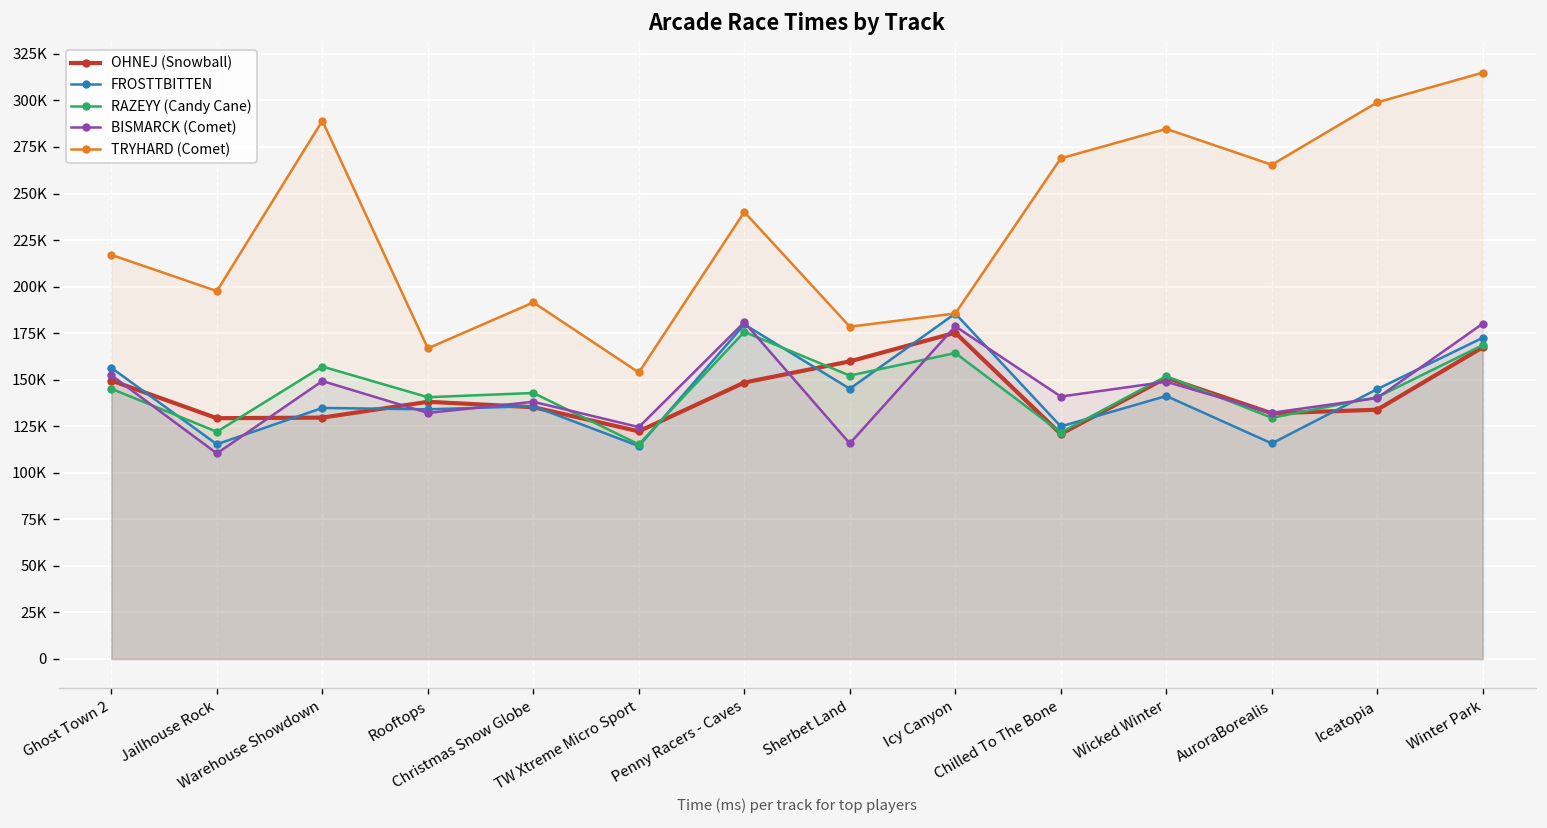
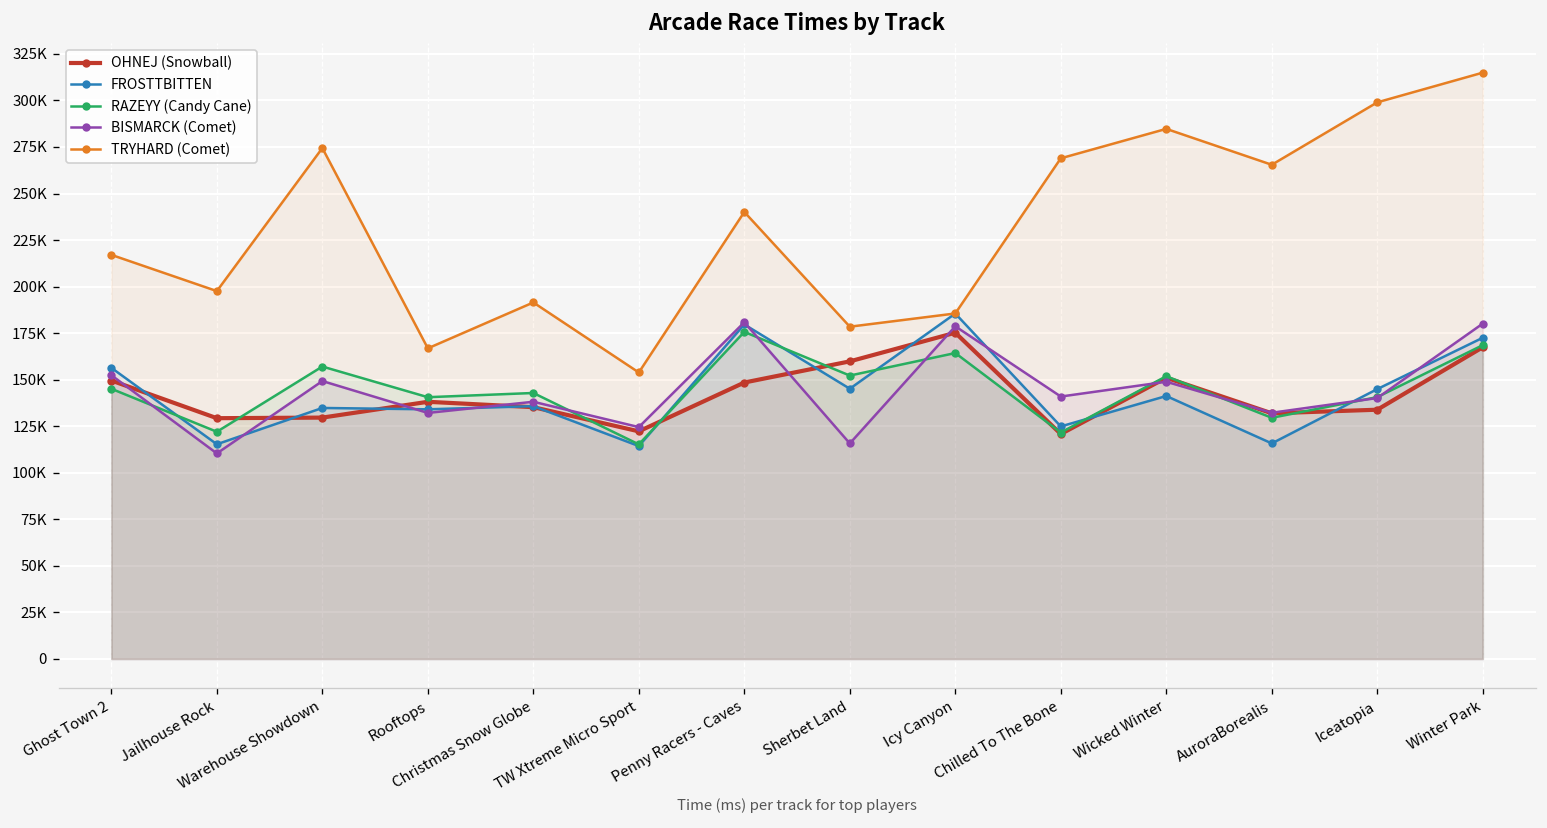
  {
    "OHNEJ (Snowball)": {
      "Ghost Town 2": 150000,
      "Jailhouse Rock": 129000,
      "Warehouse Showdown": 130000,
      "Rooftops": 138000,
      "TW Xtreme Micro Sport": 122000,
      "Penny Racers - Caves": 148000,
      "Sherbet Land": 160000,
      "Icy Canyon": 175000,
      "Iceatopia": 134000
    },
    "FROSTTBITTEN": {
      "Ghost Town 2": 156000,
      "Jailhouse Rock": 115000,
      "Warehouse Showdown": 135000,
      "Rooftops": 134000,
      "Sherbet Land": 145000,
      "Chilled To The Bone": 125000,
      "Wicked Winter": 141000,
      "AuroraBorealis": 116000,
      "Iceatopia": 145000,
      "Winter Park": 173000
    },
    "RAZEYY (Candy Cane)": {
      "Ghost Town 2": 145000,
      "Jailhouse Rock": 122000,
      "Warehouse Showdown": 157000,
      "Rooftops": 141000,
      "Christmas Snow Globe": 143000,
      "Penny Racers - Caves": 176000,
      "Sherbet Land": 152000,
      "Icy Canyon": 164000,
      "AuroraBorealis": 130000
    },
    "BISMARCK (Comet)": {
      "Ghost Town 2": 152000,
      "Jailhouse Rock": 110000,
      "Warehouse Showdown": 149000,
      "Rooftops": 132000,
      "Christmas Snow Globe": 138000,
      "TW Xtreme Micro Sport": 125000,
      "Sherbet Land": 116000,
      "Icy Canyon": 179000,
      "Chilled To The Bone": 141000,
      "Wicked Winter": 149000,
      "Winter Park": 180000
    },
    "TRYHARD (Comet)": {
      "Ghost Town 2": 217000,
      "Jailhouse Rock": 198000,
-     "Warehouse Showdown": 289000,
+     "Warehouse Showdown": 274000,
      "Rooftops": 167000,
      "Christmas Snow Globe": 191000,
      "TW Xtreme Micro Sport": 154000,
      "Penny Racers - Caves": 240000,
      "Sherbet Land": 178000,
      "Chilled To The Bone": 269000,
      "Wicked Winter": 285000,
      "AuroraBorealis": 265000,
      "Iceatopia": 299000,
      "Winter Park": 315000
    }
  }
